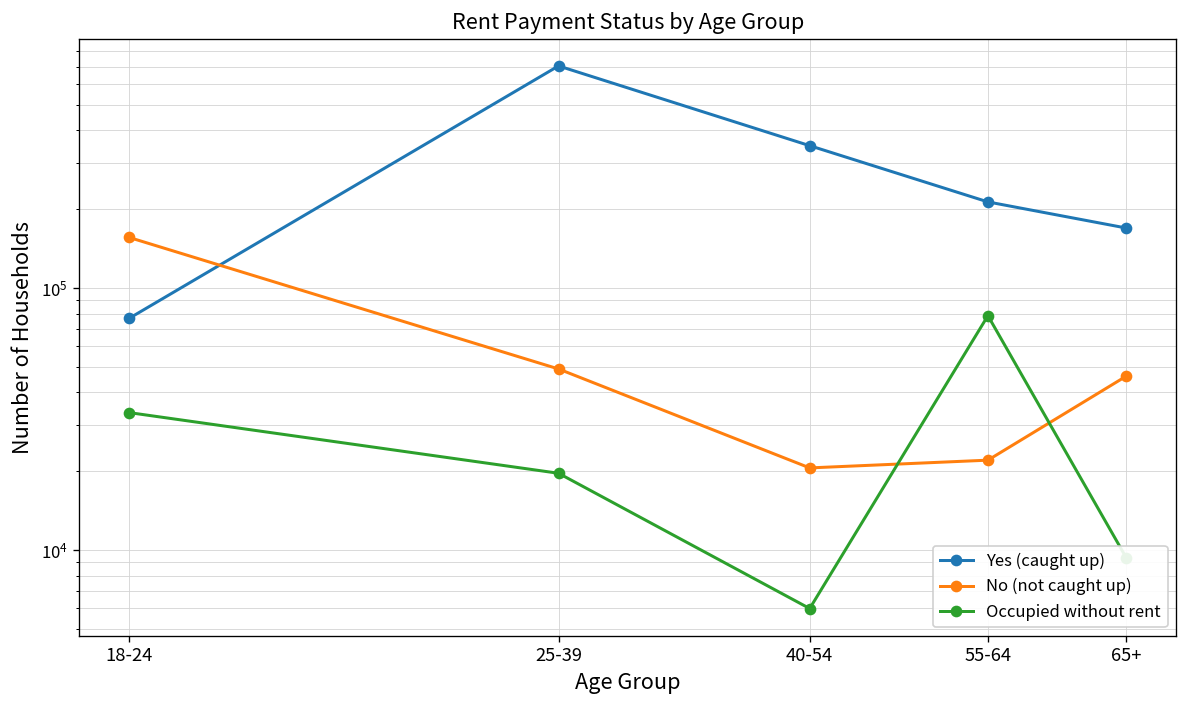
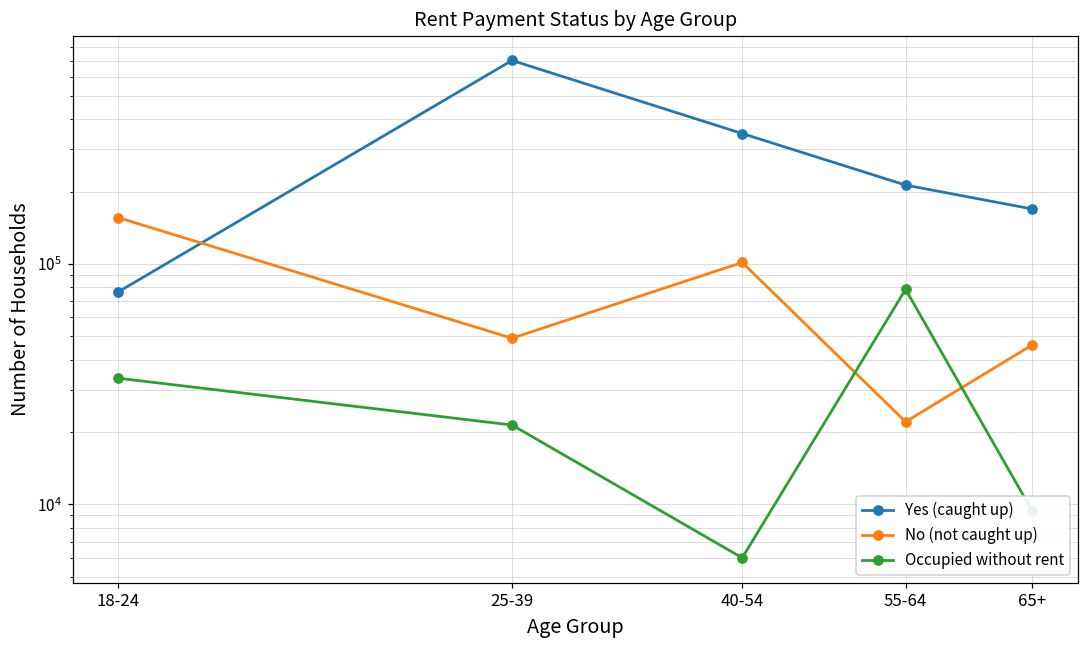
  {
    "Yes (caught up)": {
      "18-24": 77000,
      "25-39": 700000,
      "40-54": 350000,
      "55-64": 210000,
      "65+": 170000
    },
    "No (not caught up)": {
      "18-24": 160000,
      "25-39": 49000,
-     "40-54": 21000,
+     "40-54": 100000,
      "55-64": 22000,
      "65+": 46000
    },
    "Occupied without rent": {
      "18-24": 34000,
-     "25-39": 20000,
+     "25-39": 21000,
      "40-54": 6000,
      "55-64": 78000
    }
  }
